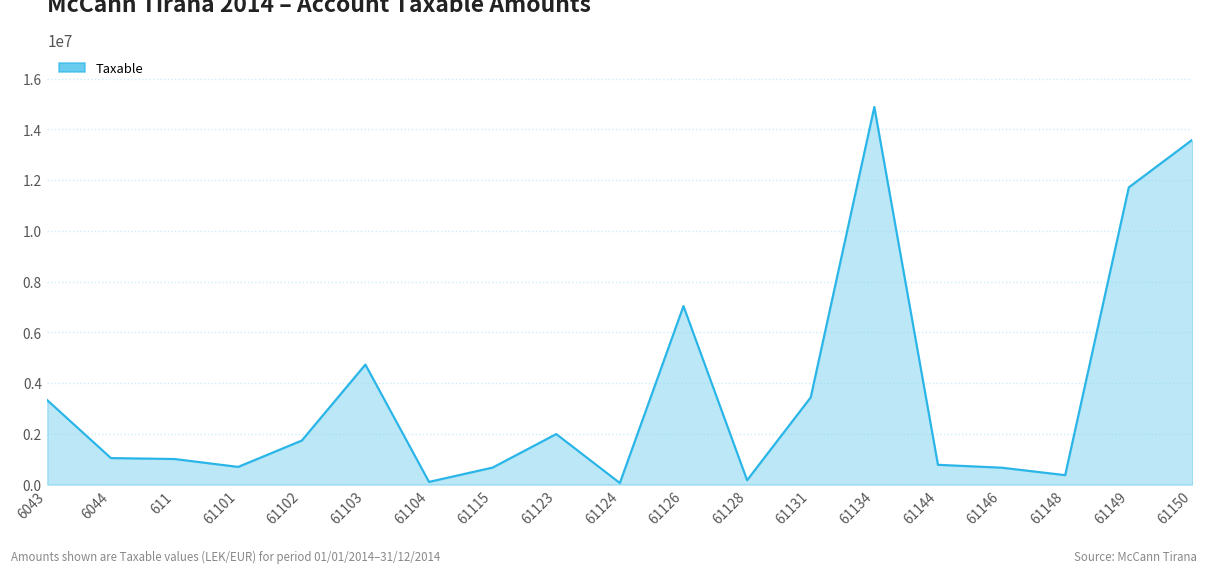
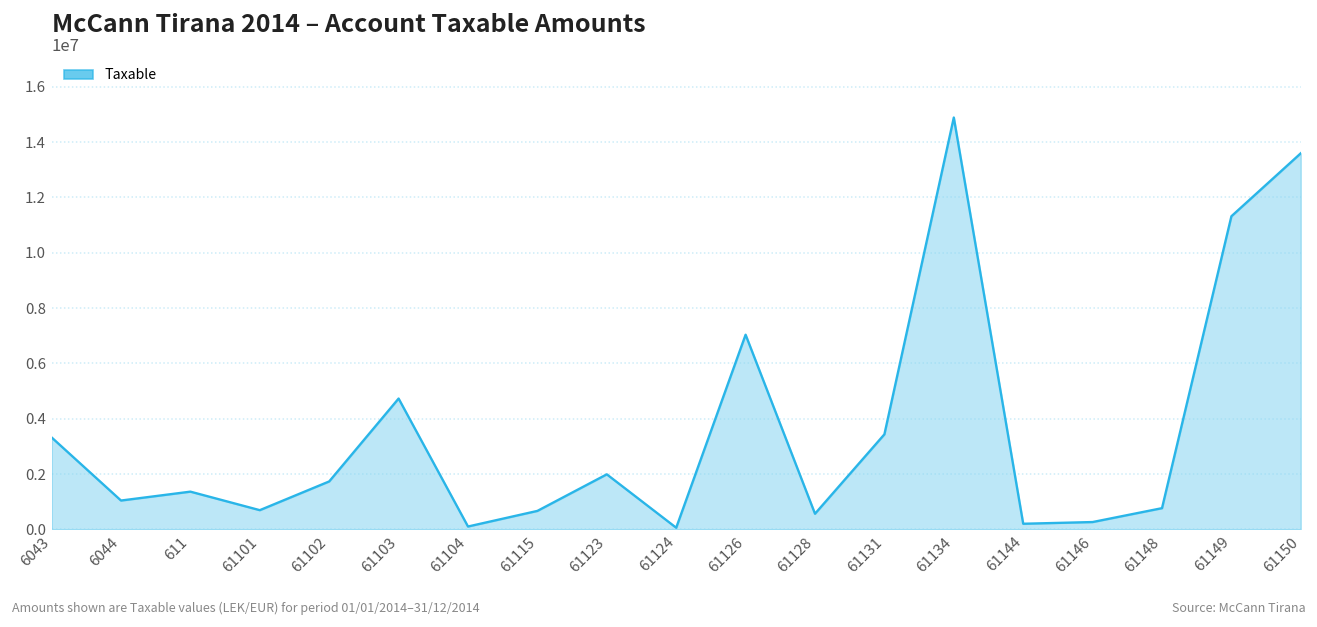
  {
    "6043": 3300000,
    "6044": 1000000,
-   "611": 1000000,
+   "611": 1400000,
    "61101": 700000,
    "61102": 1700000,
    "61103": 4700000,
    "61104": 100000,
    "61115": 700000,
    "61123": 2000000,
    "61124": 100000,
    "61126": 7000000,
-   "61128": 200000,
+   "61128": 600000,
    "61131": 3400000,
    "61134": 14900000,
-   "61144": 800000,
-   "61146": 700000,
-   "61148": 400000,
-   "61149": 11700000,
+   "61144": 200000,
+   "61146": 300000,
+   "61148": 800000,
+   "61149": 11300000,
    "61150": 13600000
  }
